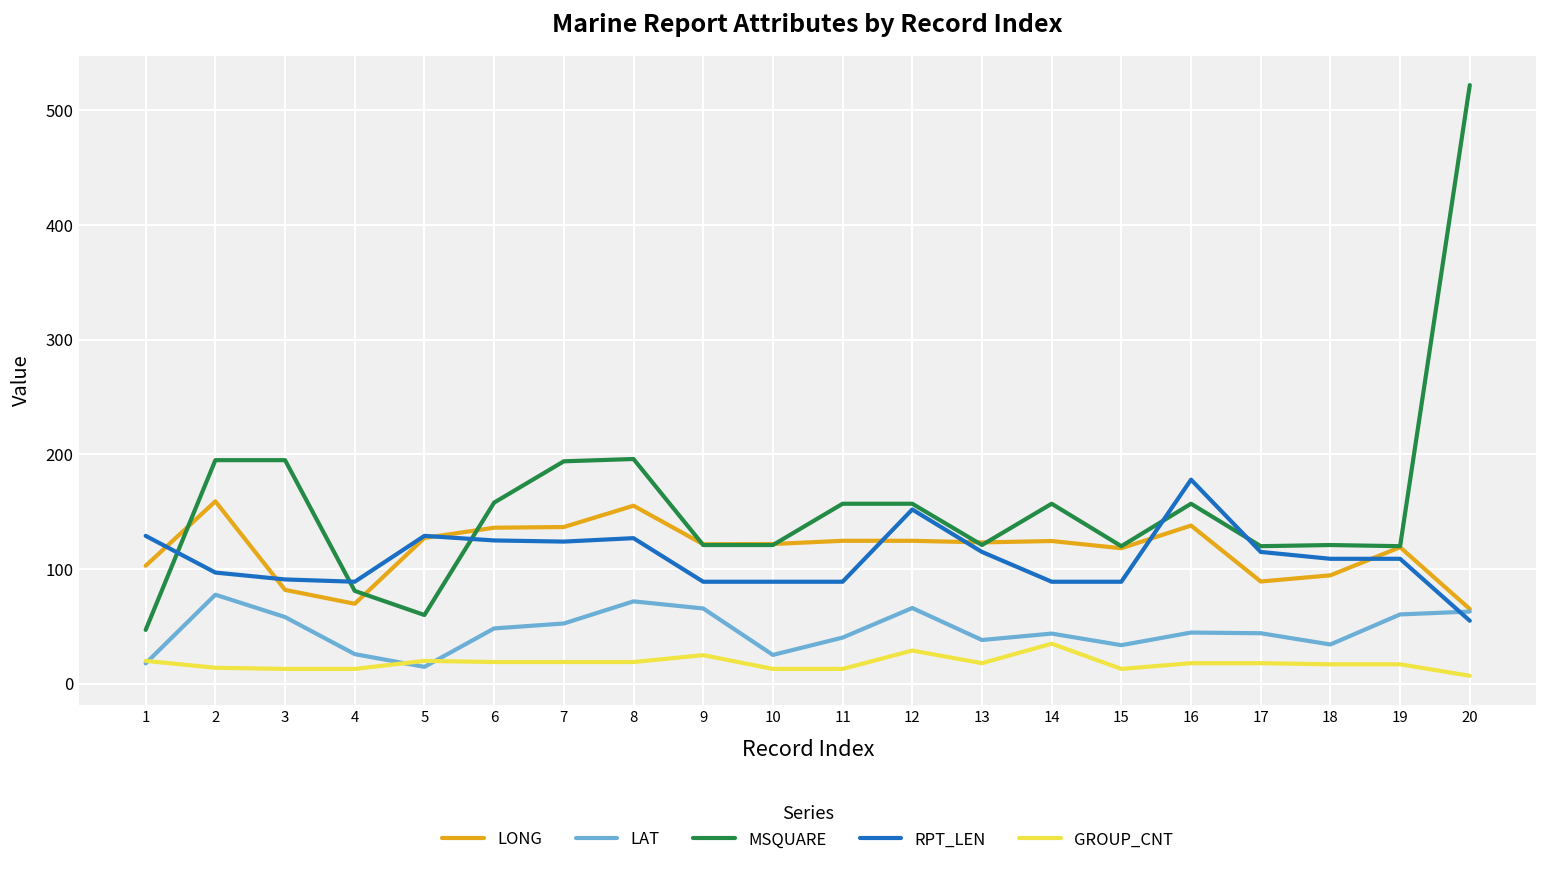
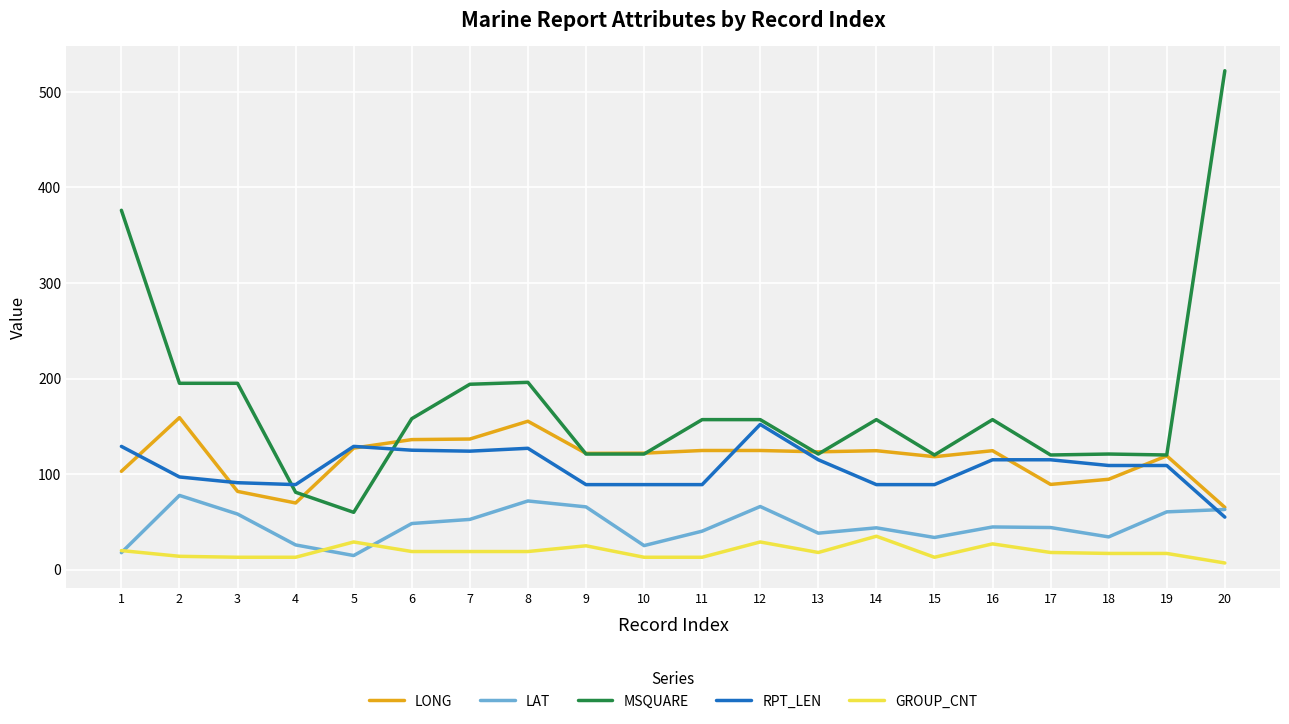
  {
    "LONG": {
      "1": 100,
      "2": 160,
      "3": 80,
      "4": 70,
      "6": 140,
      "7": 140,
      "8": 160,
      "11": 120,
      "12": 120,
      "14": 120,
-     "16": 140,
+     "16": 120,
      "17": 90,
      "18": 90
    },
    "LAT": {
      "2": 80,
      "3": 60,
      "4": 30,
      "5": 10,
      "6": 50,
      "7": 50,
      "8": 70,
      "9": 70,
      "10": 30,
      "11": 40,
      "12": 70,
      "13": 40,
      "14": 40,
      "15": 30,
      "16": 40,
      "17": 40,
      "18": 30,
      "19": 60
    },
    "MSQUARE": {
-     "1": 50,
+     "1": 380,
      "2": 200,
      "3": 200,
      "4": 80,
      "5": 60,
      "6": 160,
      "7": 190,
      "8": 200,
      "11": 160,
      "12": 160,
      "14": 160,
      "16": 160,
      "17": 120,
      "18": 120,
      "20": 520
    },
    "RPT_LEN": {
      "1": 130,
      "2": 100,
      "3": 90,
      "4": 90,
      "6": 130,
      "7": 120,
      "8": 130,
      "9": 90,
      "10": 90,
      "11": 90,
      "12": 150,
      "13": 120,
      "14": 90,
      "15": 90,
-     "16": 180,
+     "16": 120,
      "17": 120,
      "18": 110,
      "19": 110,
      "20": 60
    },
    "GROUP_CNT": {
      "2": 10,
      "3": 10,
      "4": 10,
-     "5": 20,
+     "5": 30,
      "6": 20,
      "7": 20,
      "8": 20,
      "9": 30,
      "10": 10,
      "11": 10,
      "12": 30,
      "13": 20,
      "14": 40,
      "15": 10,
-     "16": 20,
+     "16": 30,
      "17": 20,
      "18": 20,
      "19": 20,
      "20": 10
    }
  }
